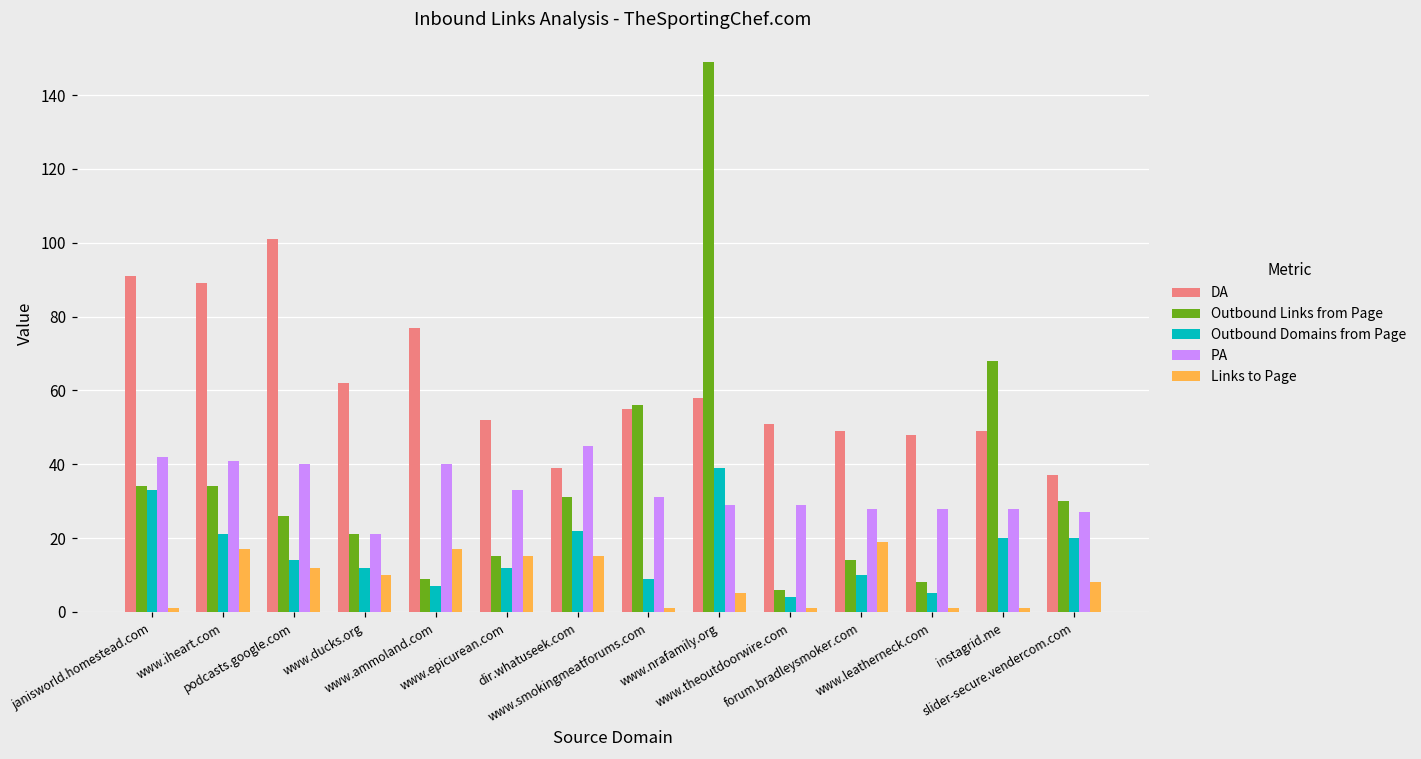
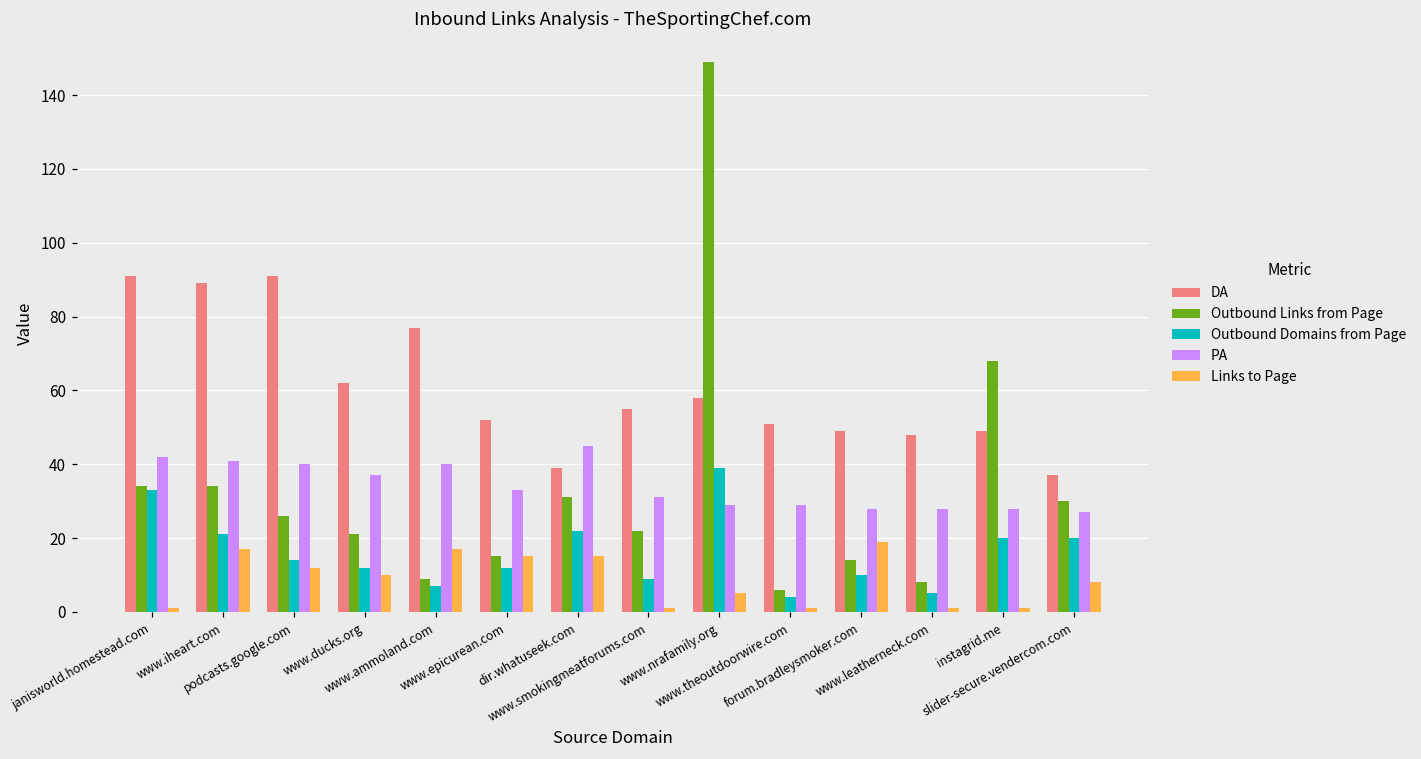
  {
    "DA": {
      "janisworld.homestead.com": 91,
      "www.iheart.com": 89,
-     "podcasts.google.com": 101,
+     "podcasts.google.com": 91,
      "www.ducks.org": 62,
      "www.ammoland.com": 77,
      "www.epicurean.com": 52,
      "dir.whatuseek.com": 39,
      "www.smokingmeatforums.com": 55,
      "www.nrafamily.org": 58,
      "www.theoutdoorwire.com": 51,
      "forum.bradleysmoker.com": 49,
      "www.leatherneck.com": 48,
      "instagrid.me": 49,
      "slider-secure.vendercom.com": 37
    },
    "Outbound Links from Page": {
      "janisworld.homestead.com": 34,
      "www.iheart.com": 34,
      "podcasts.google.com": 26,
      "www.ducks.org": 21,
      "www.ammoland.com": 9,
      "www.epicurean.com": 15,
      "dir.whatuseek.com": 31,
-     "www.smokingmeatforums.com": 56,
+     "www.smokingmeatforums.com": 22,
      "www.nrafamily.org": 149,
      "www.theoutdoorwire.com": 6,
      "forum.bradleysmoker.com": 14,
      "www.leatherneck.com": 8,
      "instagrid.me": 68,
      "slider-secure.vendercom.com": 30
    },
    "Outbound Domains from Page": {
      "janisworld.homestead.com": 33,
      "www.iheart.com": 21,
      "podcasts.google.com": 14,
      "www.ducks.org": 12,
      "www.ammoland.com": 7,
      "www.epicurean.com": 12,
      "dir.whatuseek.com": 22,
      "www.smokingmeatforums.com": 9,
      "www.nrafamily.org": 39,
      "www.theoutdoorwire.com": 4,
      "forum.bradleysmoker.com": 10,
      "www.leatherneck.com": 5,
      "instagrid.me": 20,
      "slider-secure.vendercom.com": 20
    },
    "PA": {
      "janisworld.homestead.com": 42,
      "www.iheart.com": 41,
      "podcasts.google.com": 40,
-     "www.ducks.org": 21,
+     "www.ducks.org": 37,
      "www.ammoland.com": 40,
      "www.epicurean.com": 33,
      "dir.whatuseek.com": 45,
      "www.smokingmeatforums.com": 31,
      "www.nrafamily.org": 29,
      "www.theoutdoorwire.com": 29,
      "forum.bradleysmoker.com": 28,
      "www.leatherneck.com": 28,
      "instagrid.me": 28,
      "slider-secure.vendercom.com": 27
    },
    "Links to Page": {
      "janisworld.homestead.com": 1,
      "www.iheart.com": 17,
      "podcasts.google.com": 12,
      "www.ducks.org": 10,
      "www.ammoland.com": 17,
      "www.epicurean.com": 15,
      "dir.whatuseek.com": 15,
      "www.smokingmeatforums.com": 1,
      "www.nrafamily.org": 5,
      "www.theoutdoorwire.com": 1,
      "forum.bradleysmoker.com": 19,
      "www.leatherneck.com": 1,
      "instagrid.me": 1,
      "slider-secure.vendercom.com": 8
    }
  }
